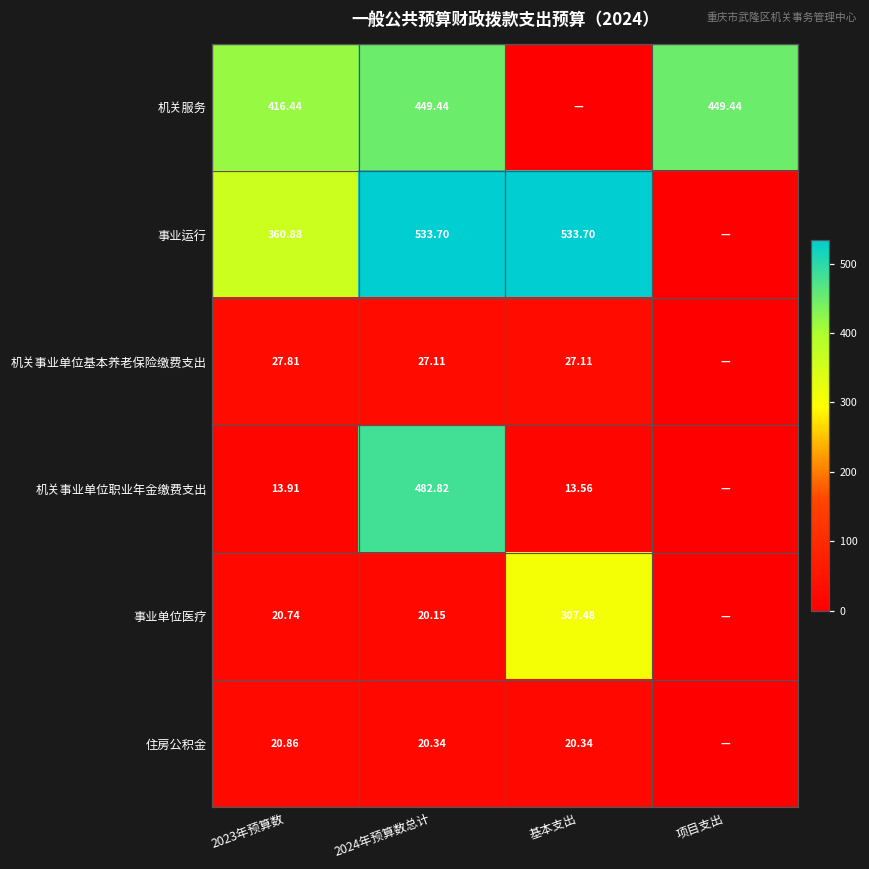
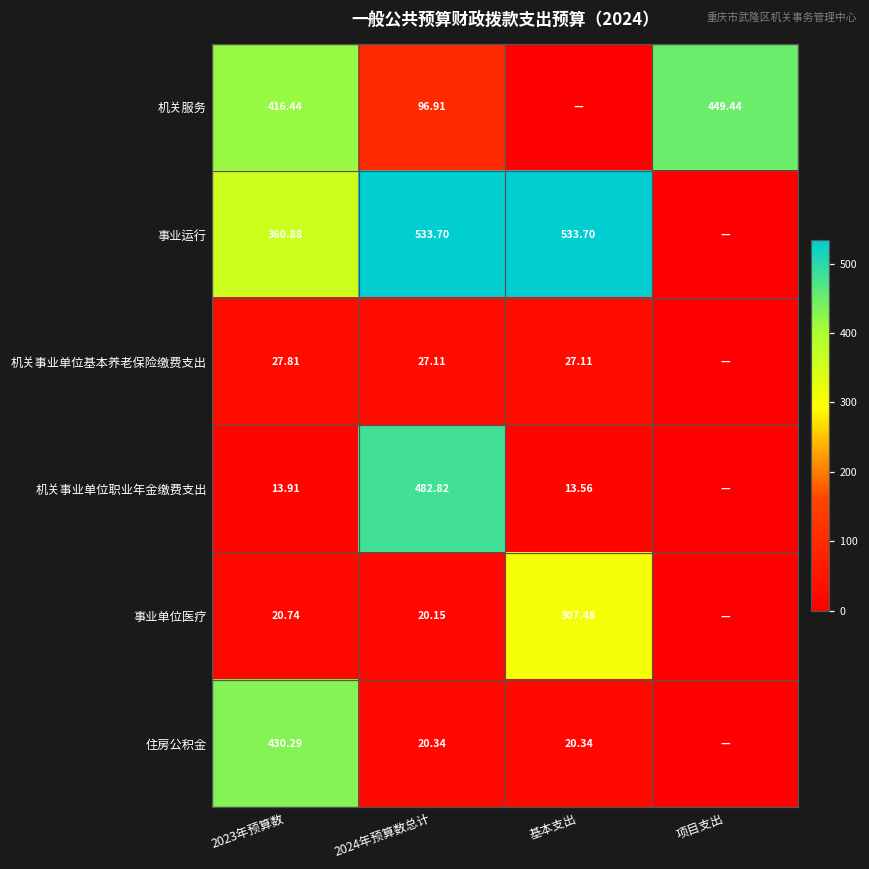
  {
    "机关服务": {
      "2023年预算数": 416.44,
-     "2024年预算数总计": 449.44,
+     "2024年预算数总计": 96.91,
      "项目支出": 449.44
    },
    "事业运行": {
      "2023年预算数": 360.88,
      "2024年预算数总计": 533.70,
      "基本支出": 533.70
    },
    "机关事业单位基本养老保险缴费支出": {
      "2023年预算数": 27.81,
      "2024年预算数总计": 27.11,
      "基本支出": 27.11
    },
    "机关事业单位职业年金缴费支出": {
      "2023年预算数": 13.91,
      "2024年预算数总计": 482.82,
      "基本支出": 13.56
    },
    "事业单位医疗": {
      "2023年预算数": 20.74,
      "2024年预算数总计": 20.15,
      "基本支出": 307.48
    },
    "住房公积金": {
-     "2023年预算数": 20.86,
+     "2023年预算数": 430.29,
      "2024年预算数总计": 20.34,
      "基本支出": 20.34
    }
  }
